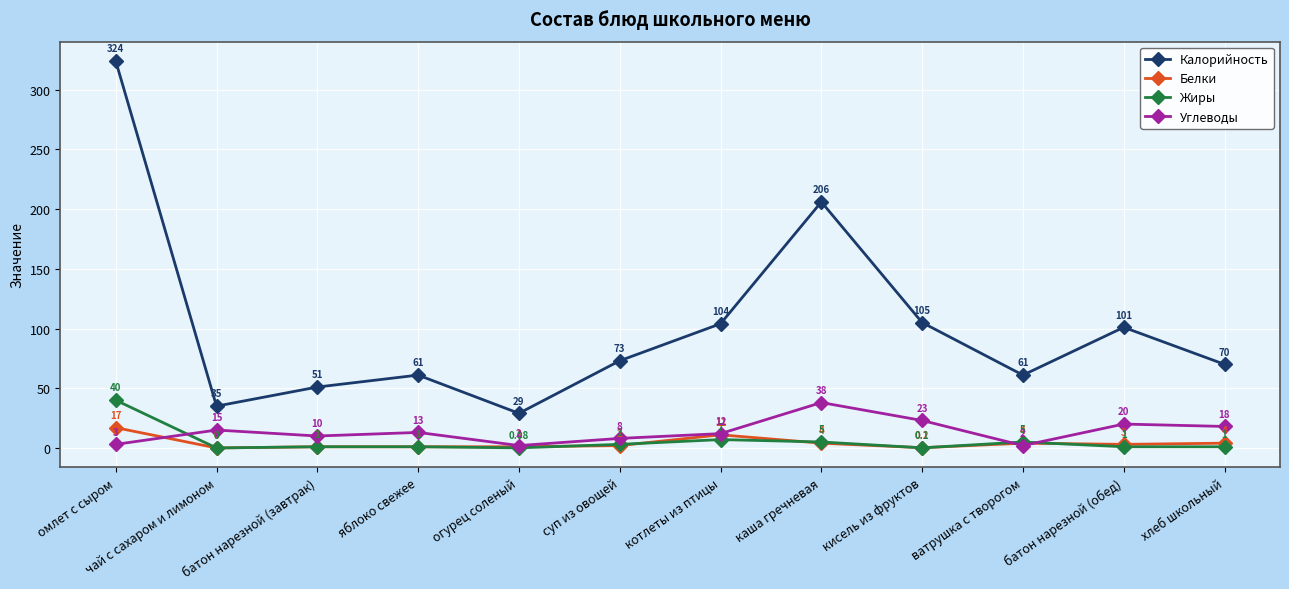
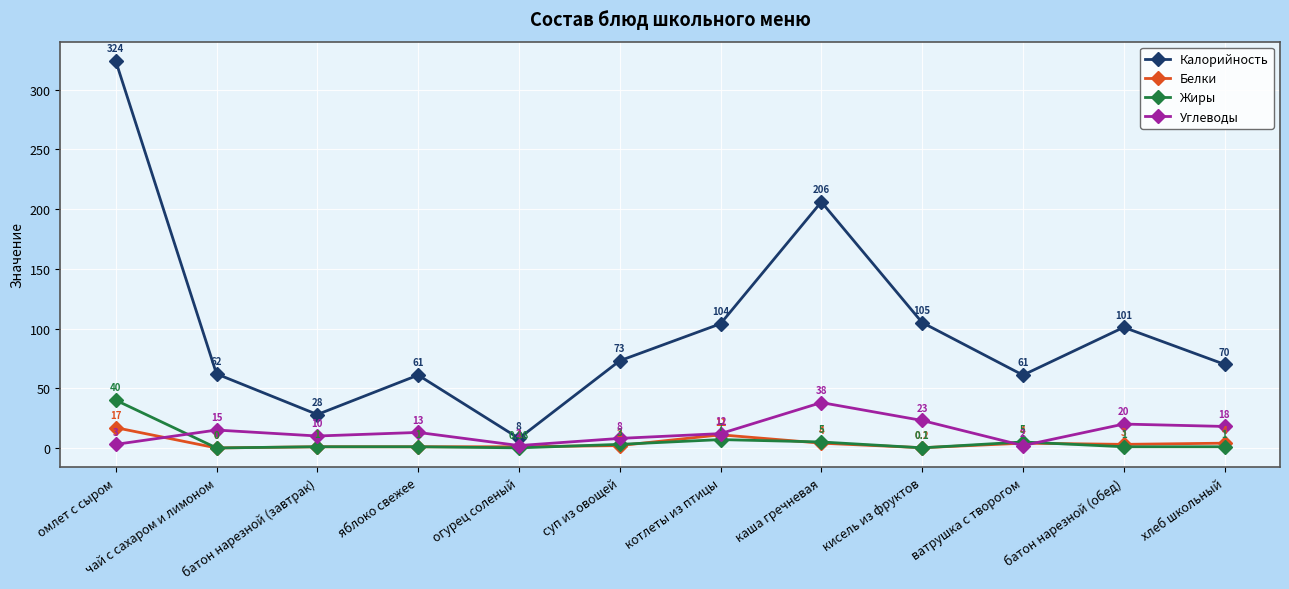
  {
    "Калорийность": {
      "омлет с сыром": 324,
-     "чай с сахаром и лимоном": 35,
-     "батон нарезной (завтрак)": 51,
+     "чай с сахаром и лимоном": 62,
+     "батон нарезной (завтрак)": 28,
      "яблоко свежее": 61,
-     "огурец соленый": 29,
+     "огурец соленый": 8,
      "суп из овощей": 73,
      "котлеты из птицы": 104,
      "каша гречневая": 206,
      "кисель из фруктов": 105,
      "ватрушка с творогом": 61,
      "батон нарезной (обед)": 101,
      "хлеб школьный": 70
    },
    "Белки": {
      "омлет с сыром": 17
    },
    "Жиры": {
      "омлет с сыром": 40
    },
    "Углеводы": {
      "чай с сахаром и лимоном": 15,
      "батон нарезной (завтрак)": 10,
      "яблоко свежее": 13,
      "каша гречневая": 38,
      "кисель из фруктов": 23,
      "батон нарезной (обед)": 20,
      "хлеб школьный": 18
    }
  }
